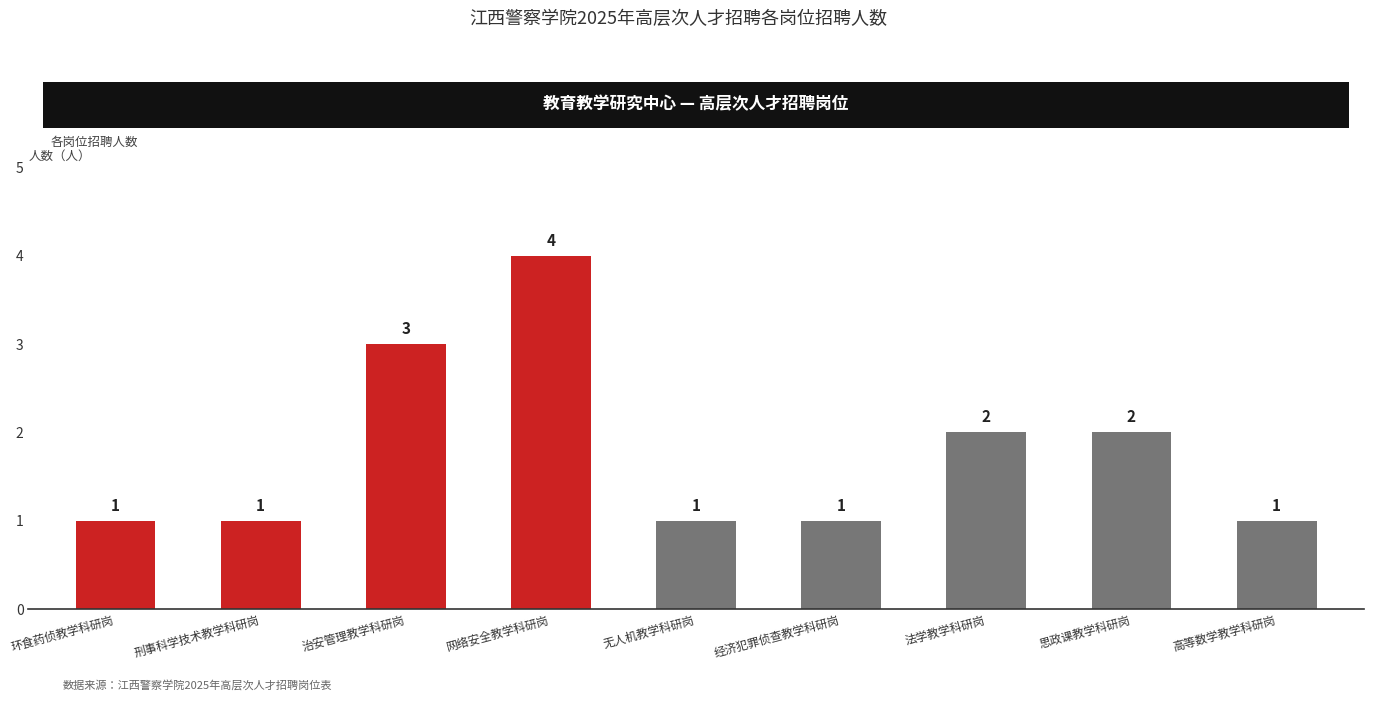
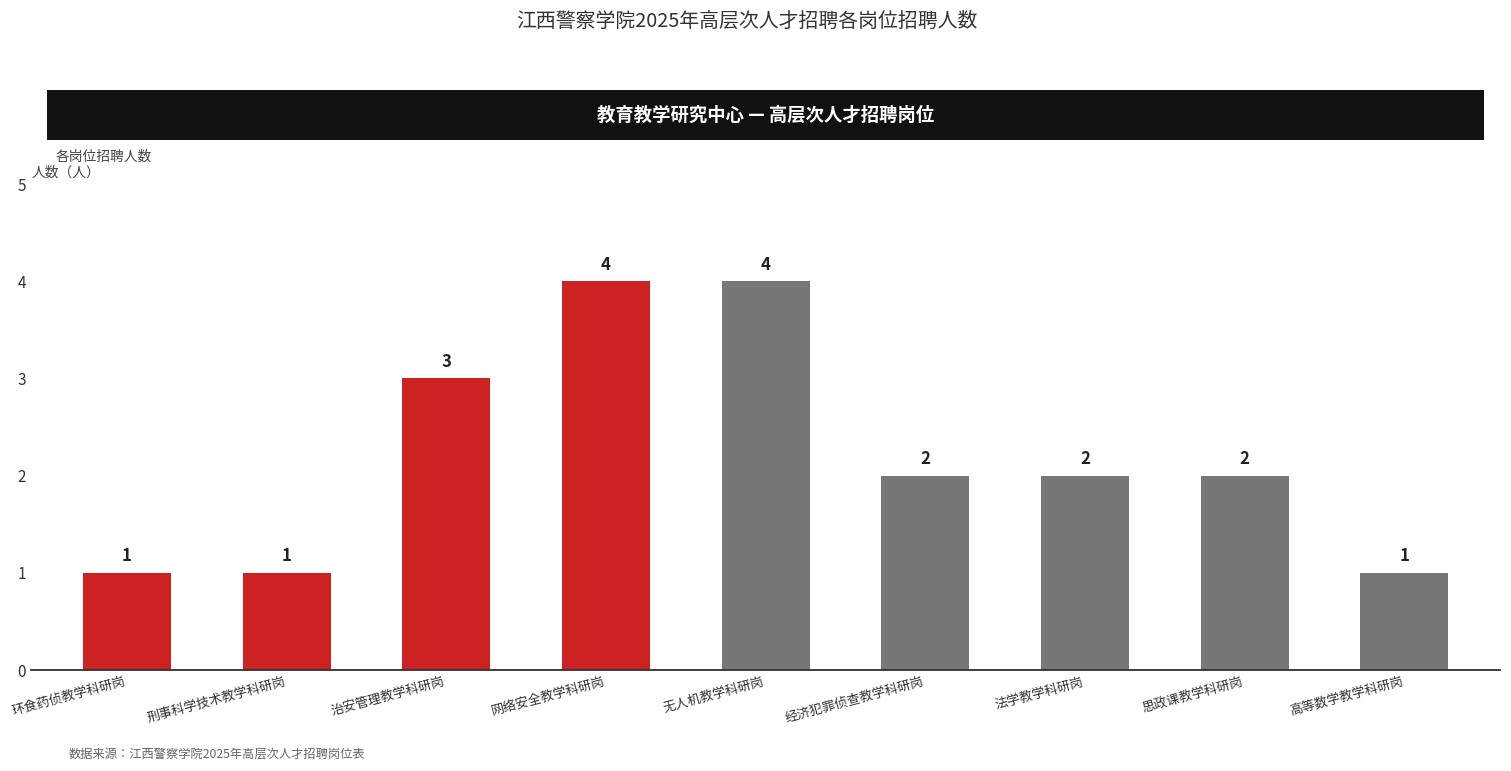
  {
    "环食药侦教学科研岗": 1,
    "刑事科学技术教学科研岗": 1,
    "治安管理教学科研岗": 3,
    "网络安全教学科研岗": 4,
-   "无人机教学科研岗": 1,
-   "经济犯罪侦查教学科研岗": 1,
+   "无人机教学科研岗": 4,
+   "经济犯罪侦查教学科研岗": 2,
    "法学教学科研岗": 2,
    "思政课教学科研岗": 2,
    "高等数学教学科研岗": 1
  }
